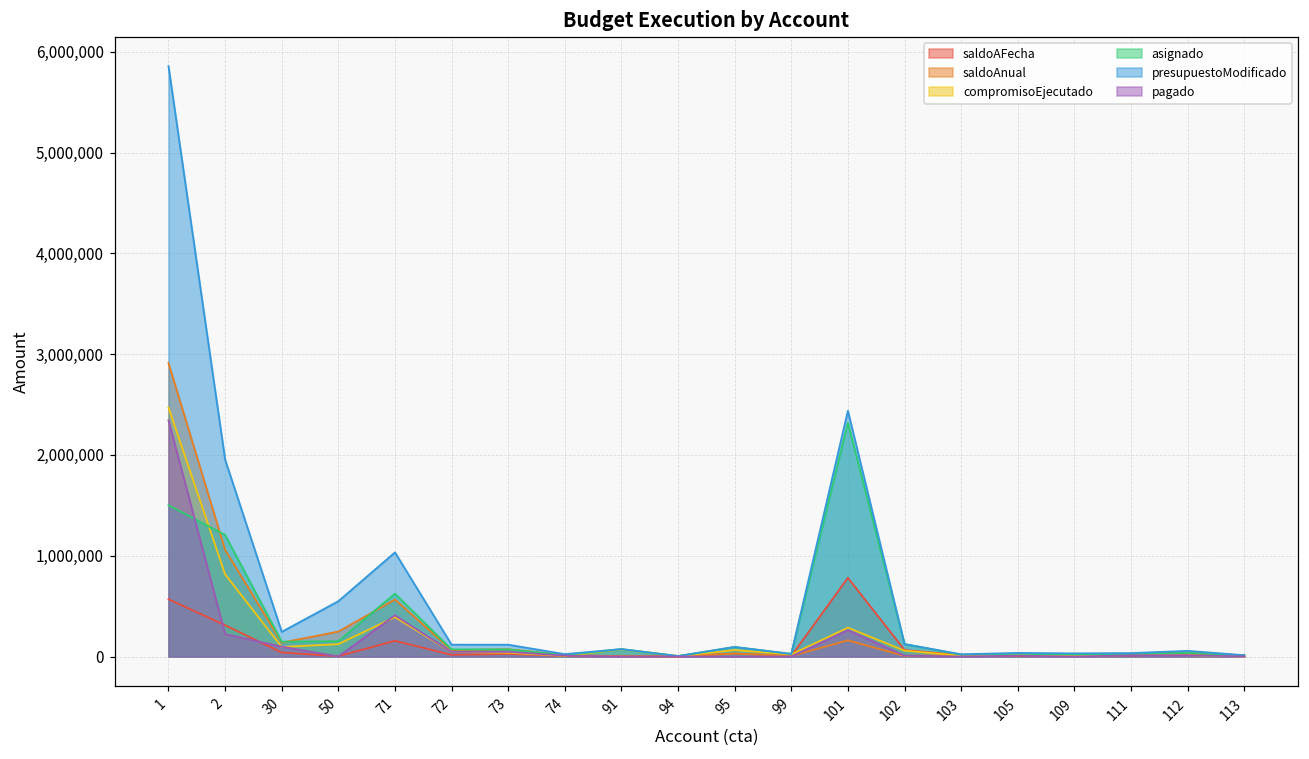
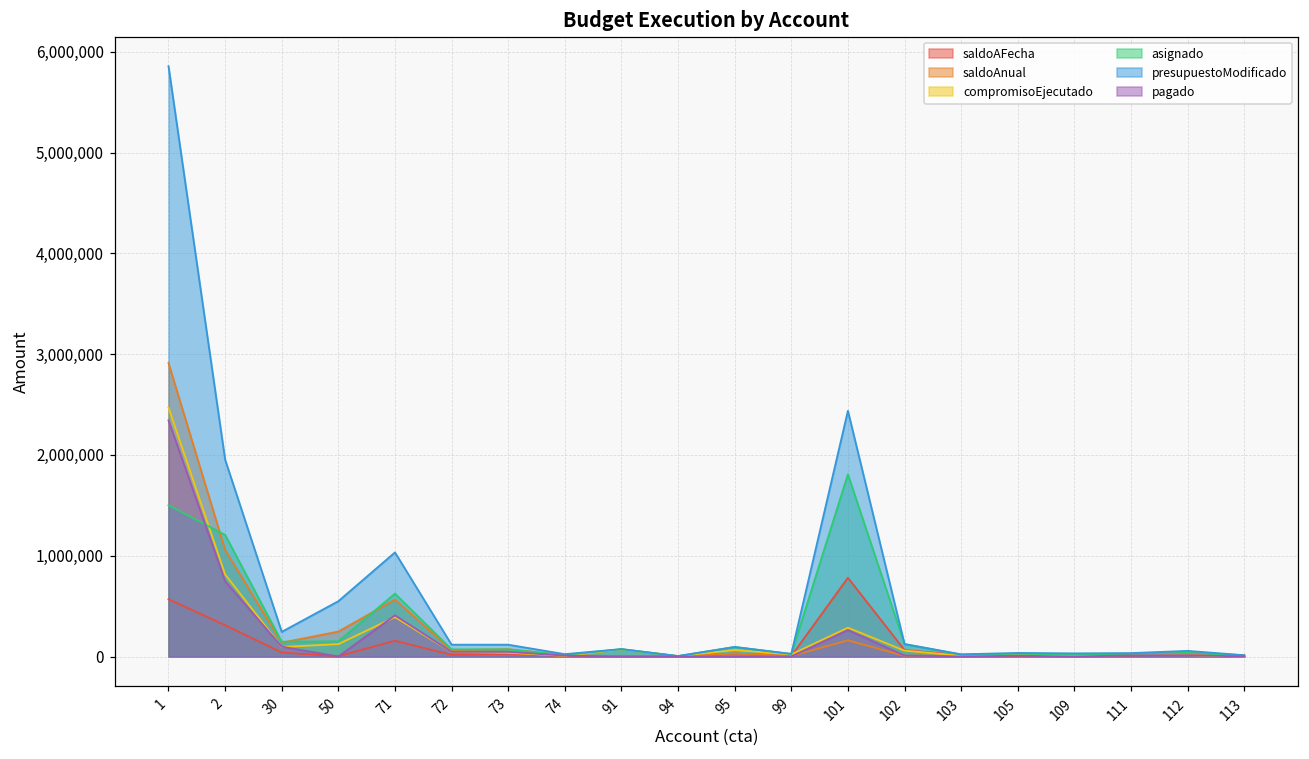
  {
    "asignado": {
      "1": "1,500,000",
      "2": "1,200,000",
      "50": "200,000",
      "71": "600,000",
-     "101": "2,300,000"
+     "101": "1,800,000"
    },
    "presupuestoModificado": {
      "1": "5,900,000",
      "2": "2,000,000",
      "30": "200,000",
      "50": "500,000",
      "71": "1,000,000",
      "72": "100,000",
      "73": "100,000",
      "101": "2,400,000"
    },
    "pagado": {
      "1": "2,300,000",
-     "2": "200,000",
+     "2": "700,000",
      "95": "0"
    }
  }
